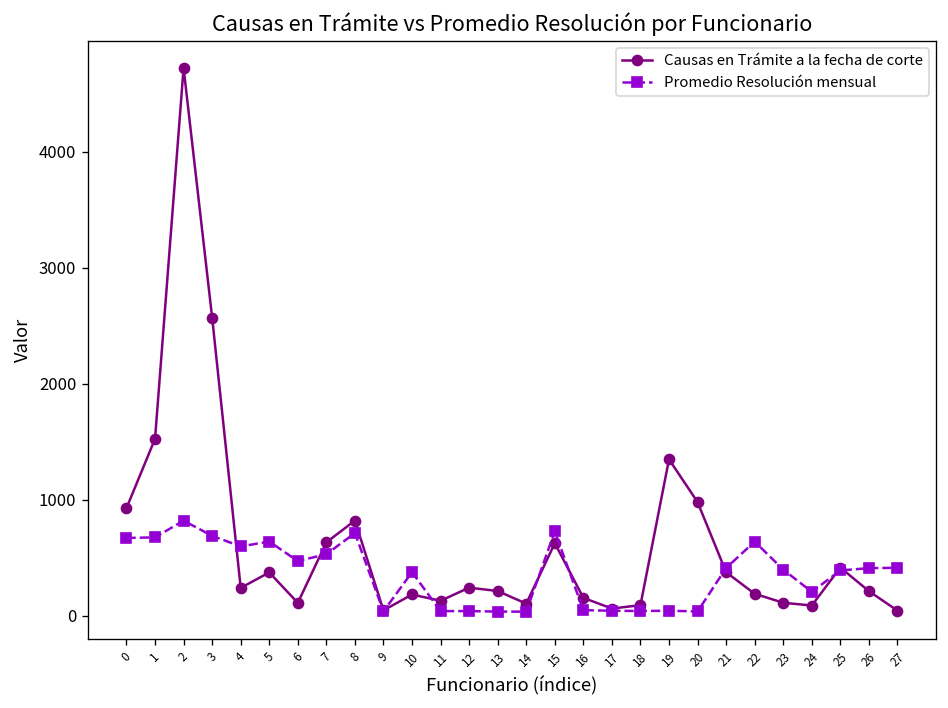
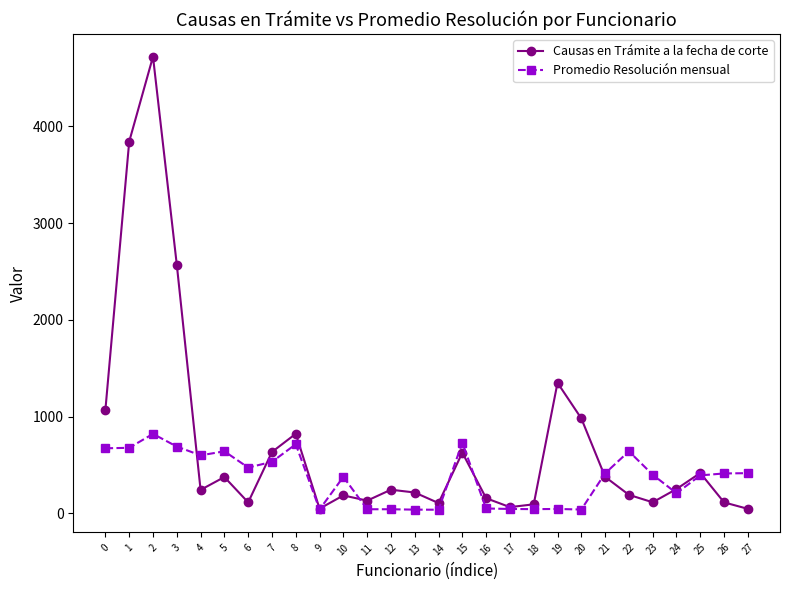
  {
    "Causas en Trámite a la fecha de corte": {
-     "0": 900,
-     "1": 1500,
+     "0": 1100,
+     "1": 3800,
      "2": 4700,
      "3": 2600,
      "4": 200,
      "5": 400,
      "6": 100,
      "7": 600,
      "8": 800,
      "10": 200,
      "11": 100,
      "12": 200,
      "13": 200,
      "14": 100,
      "15": 600,
      "16": 200,
      "18": 100,
      "19": 1300,
      "20": 1000,
      "21": 400,
      "22": 200,
      "23": 100,
-     "24": 100,
-     "26": 200,
+     "24": 300,
+     "26": 100,
      "27": 0
    },
    "Promedio Resolución mensual": {
      "0": 700,
      "1": 700,
      "2": 800,
      "3": 700,
      "4": 600,
      "5": 600,
      "6": 500,
      "7": 500,
      "8": 700,
      "10": 400,
      "11": 0,
      "12": 0,
      "13": 0,
      "14": 0,
      "15": 700,
      "16": 100,
      "18": 0,
      "19": 0,
      "20": 0,
      "21": 400,
      "22": 600,
      "23": 400,
      "24": 200,
      "26": 400,
      "27": 400
    }
  }
